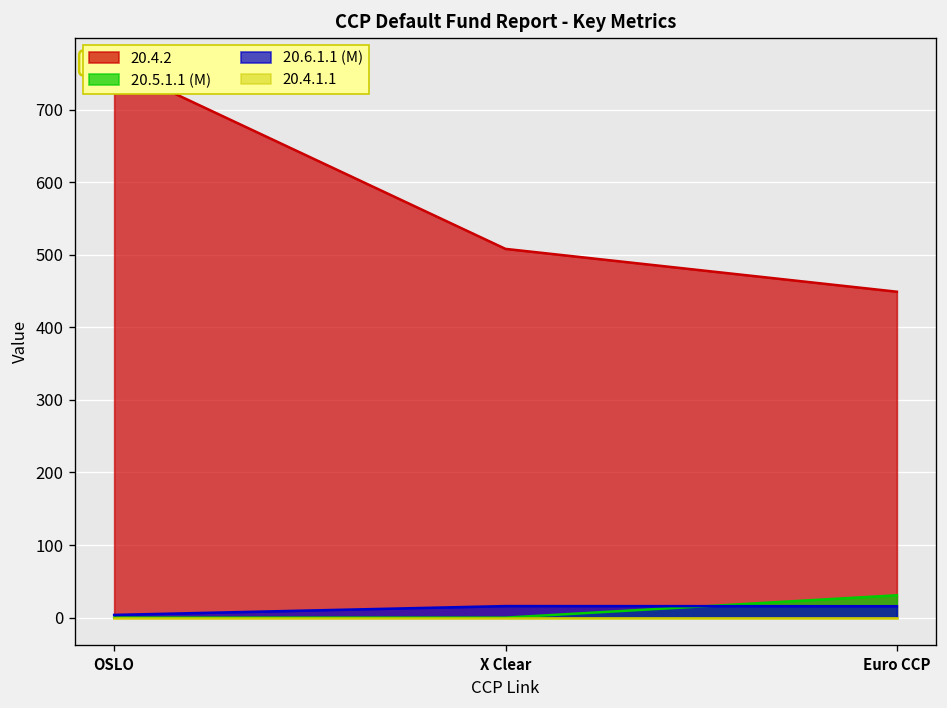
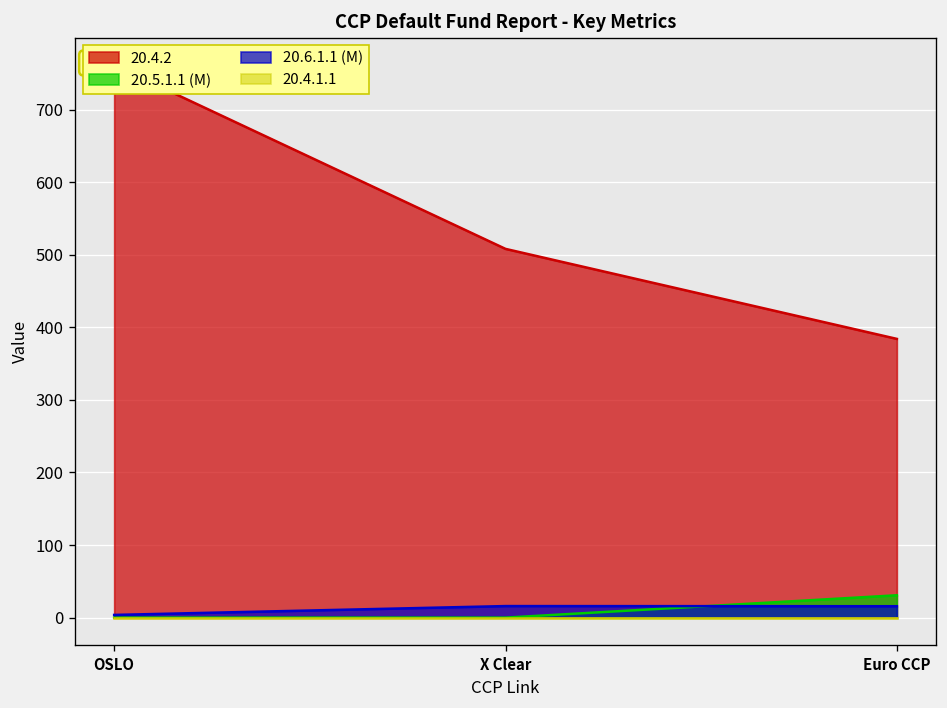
  {
    "20.4.2": {
      "X Clear": 510,
-     "Euro CCP": 450
+     "Euro CCP": 380
    },
    "20.5.1.1 (M)": {
      "Euro CCP": 30
    },
    "20.6.1.1 (M)": {
      "X Clear": 20,
      "Euro CCP": 20
    },
    "20.4.1.1": {
      "Euro CCP": 0
    }
  }
